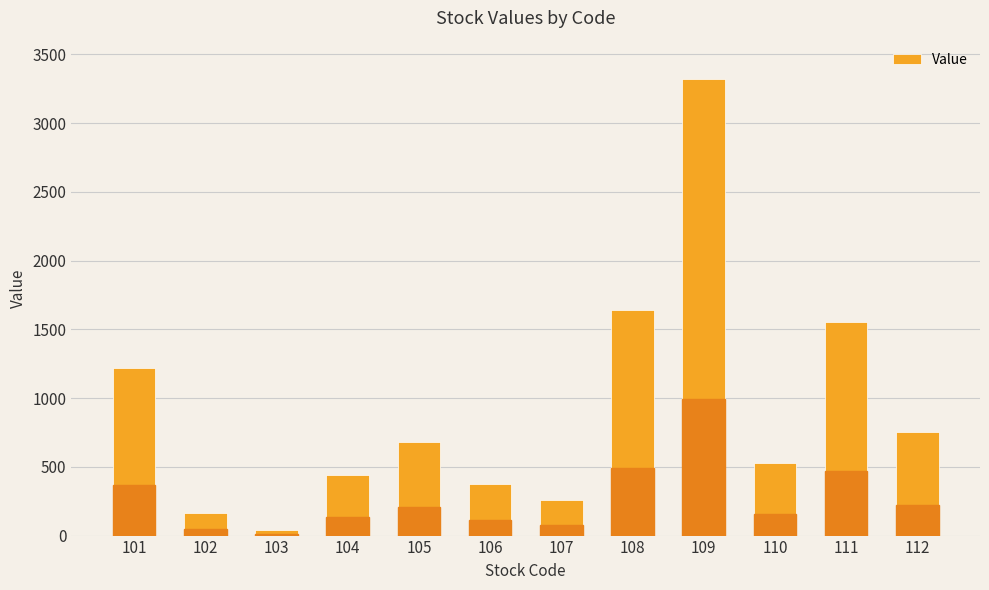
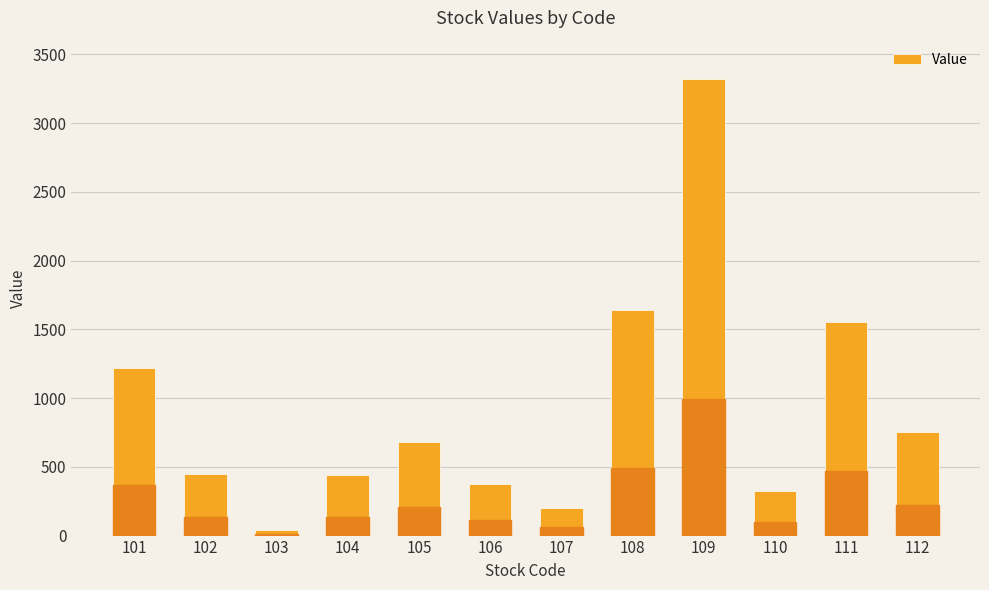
  {
    "101": 1220,
-   "102": 170,
+   "102": 450,
    "103": 40,
    "104": 440,
    "105": 680,
    "106": 370,
-   "107": 260,
+   "107": 200,
    "108": 1640,
    "109": 3320,
-   "110": 530,
+   "110": 320,
    "111": 1560,
    "112": 750
  }
